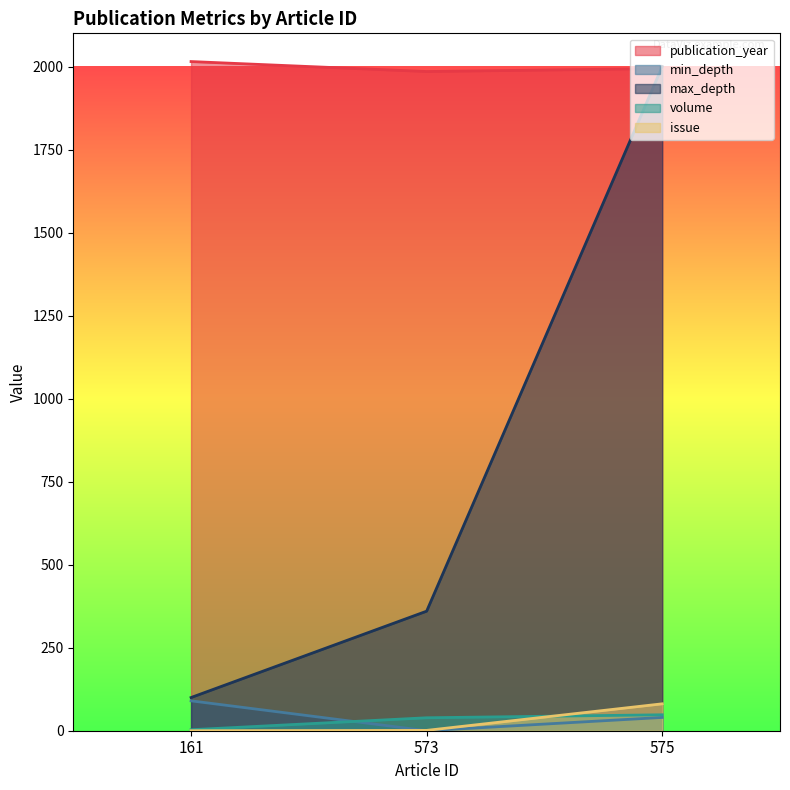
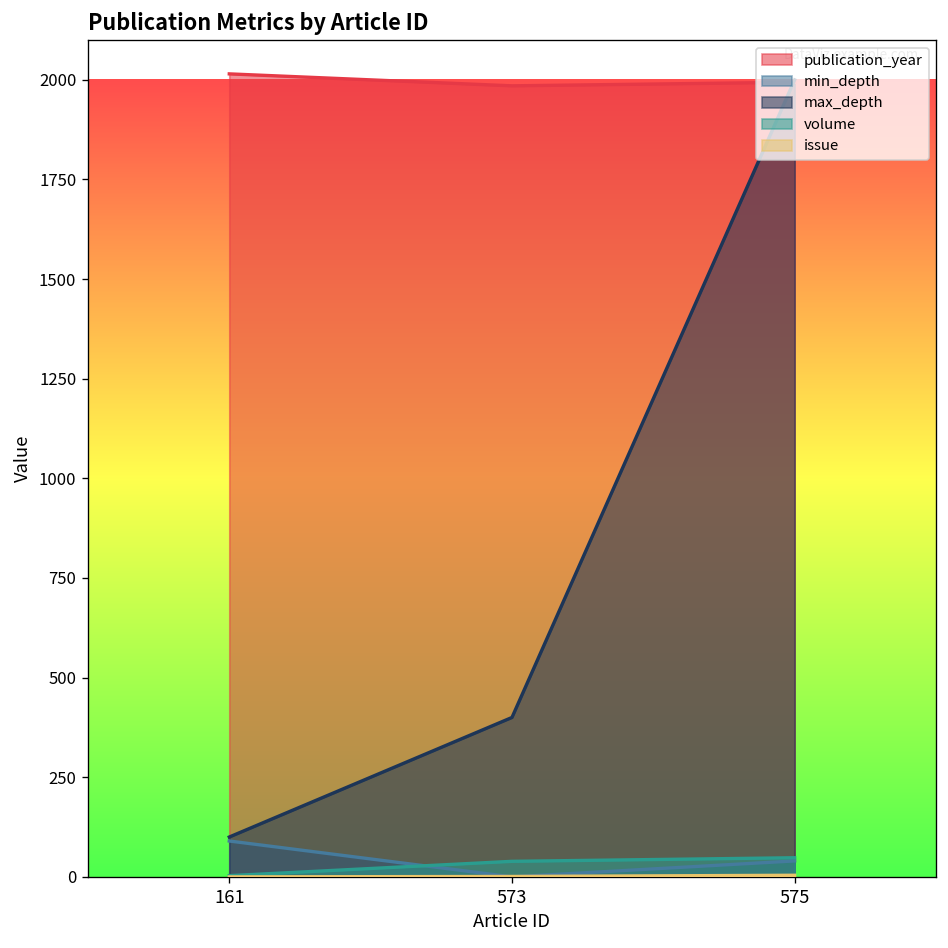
  {
    "publication_year": {
      "161": 2020,
      "573": 1990
    },
    "max_depth": {
      "161": 100,
-     "573": 360
+     "573": 400
    },
    "issue": {
-     "575": 80
+     "575": 0
    }
  }
